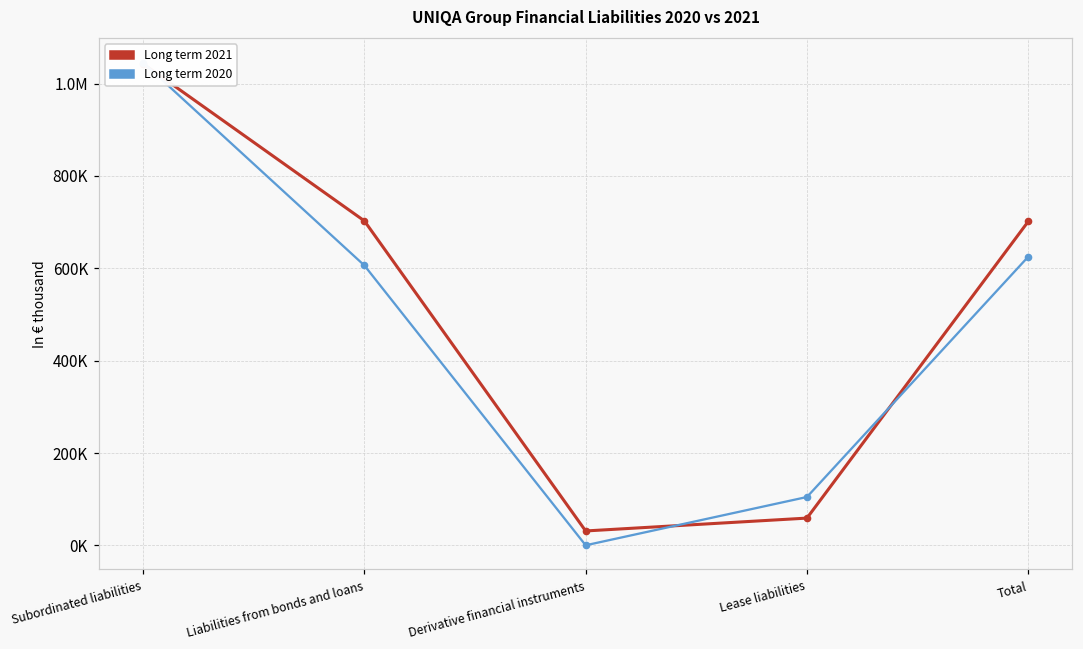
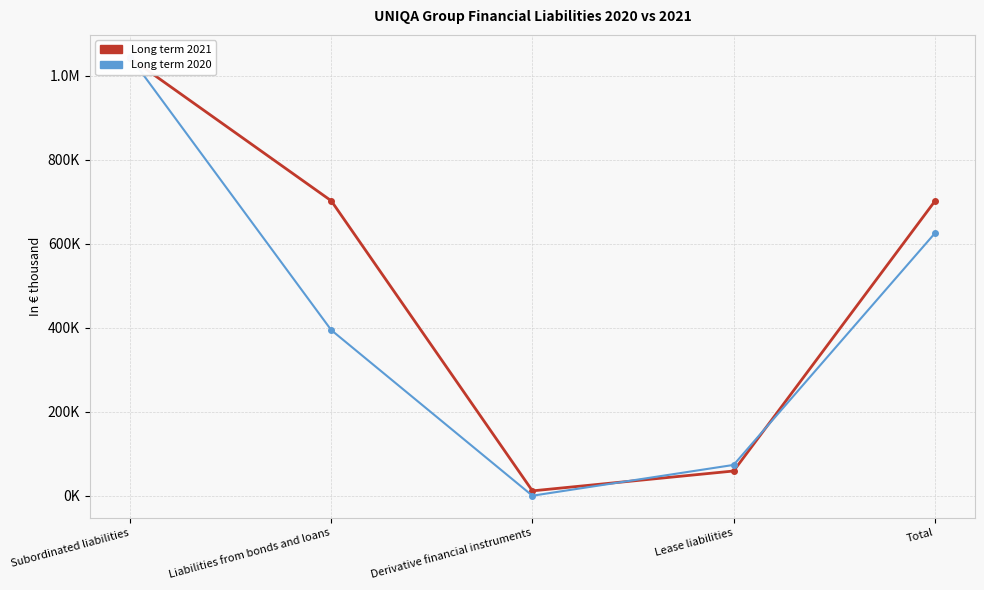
  {
    "Long term 2021": {
      "Liabilities from bonds and loans": 700000,
-     "Derivative financial instruments": 30000,
+     "Derivative financial instruments": 10000,
      "Lease liabilities": 60000,
      "Total": 700000
    },
    "Long term 2020": {
-     "Liabilities from bonds and loans": 610000,
+     "Liabilities from bonds and loans": 390000,
      "Derivative financial instruments": 0,
-     "Lease liabilities": 100000,
+     "Lease liabilities": 70000,
      "Total": 630000
    }
  }
